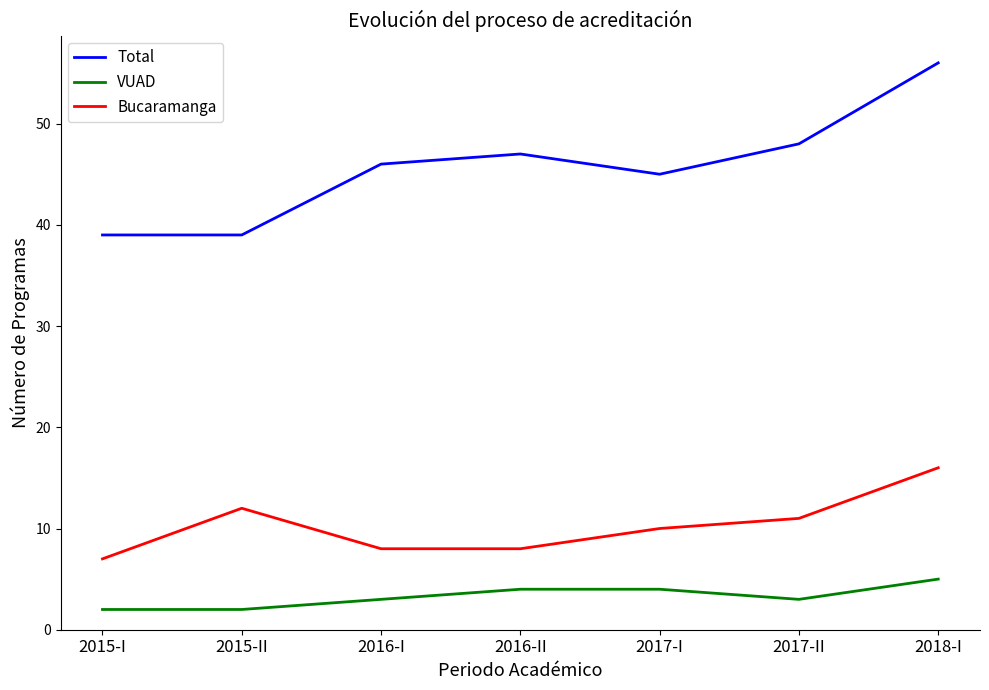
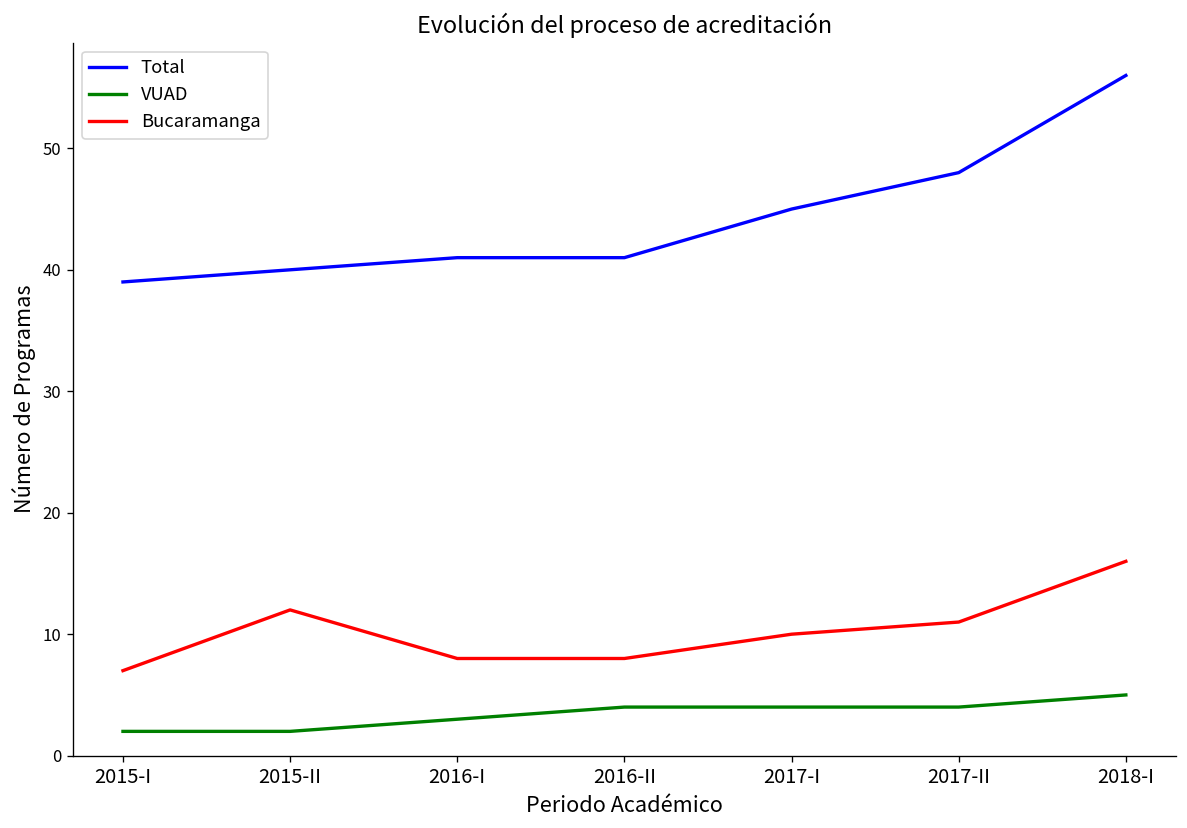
  {
    "Total": {
      "2015-I": 39,
-     "2015-II": 39,
-     "2016-I": 46,
-     "2016-II": 47,
+     "2015-II": 40,
+     "2016-I": 41,
+     "2016-II": 41,
      "2017-I": 45,
      "2017-II": 48,
      "2018-I": 56
    },
    "VUAD": {
      "2015-I": 2,
      "2015-II": 2,
      "2016-I": 3,
      "2016-II": 4,
      "2017-I": 4,
-     "2017-II": 3,
+     "2017-II": 4,
      "2018-I": 5
    },
    "Bucaramanga": {
      "2015-I": 7,
      "2015-II": 12,
      "2016-I": 8,
      "2016-II": 8,
      "2017-I": 10,
      "2017-II": 11,
      "2018-I": 16
    }
  }
